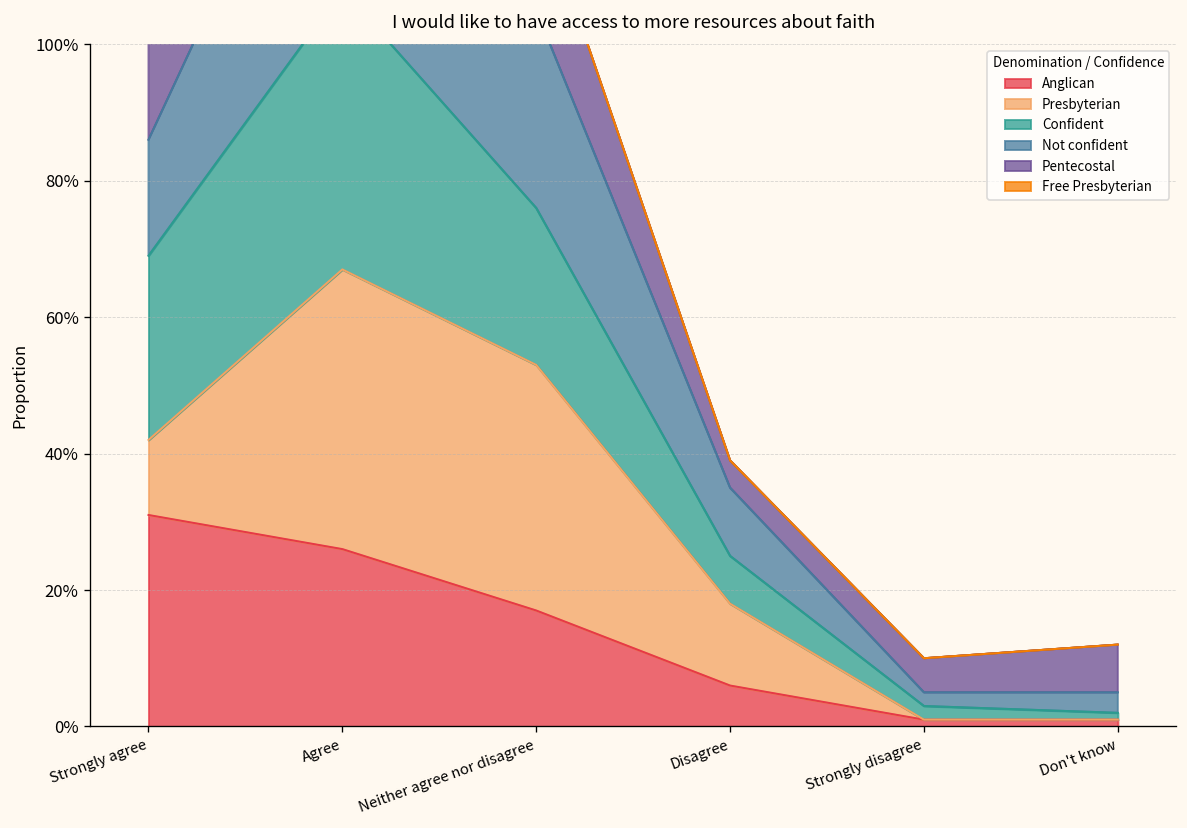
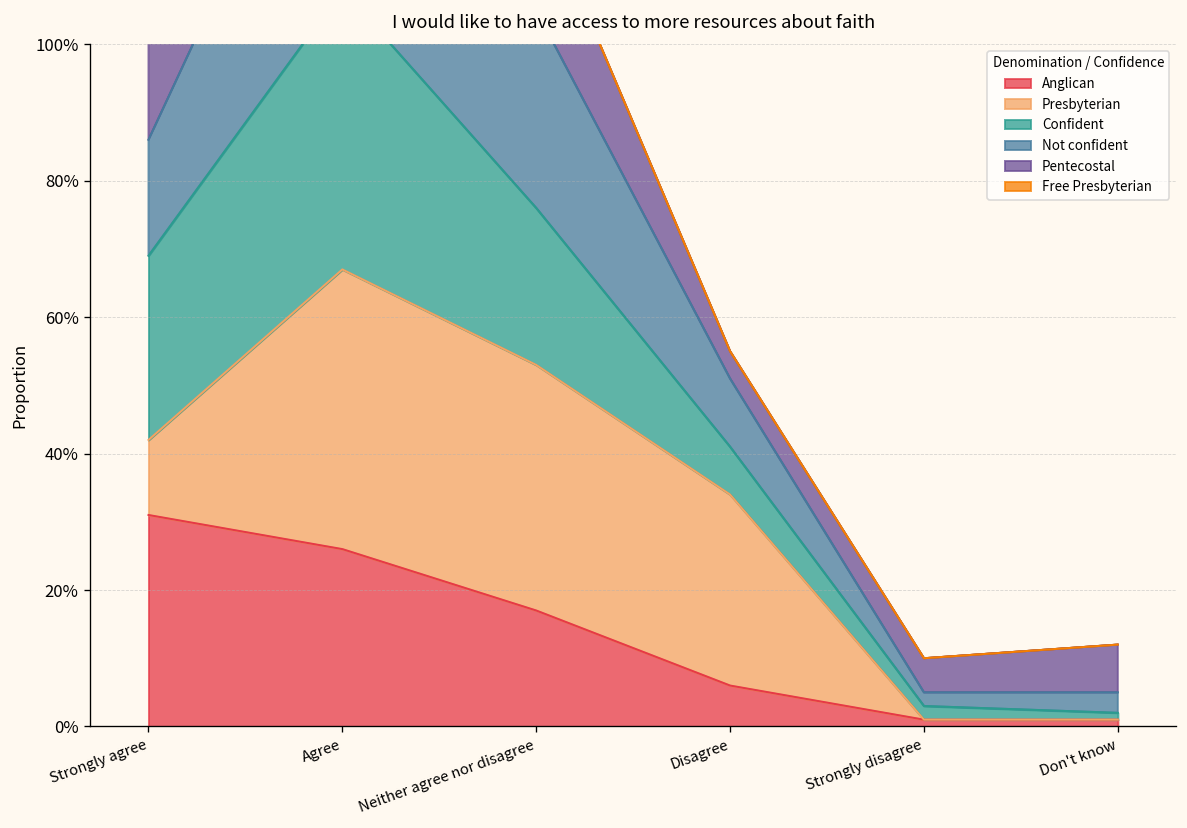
  {
    "Anglican": {
      "Strongly agree": "31%",
      "Agree": "26%",
      "Neither agree nor disagree": "17%",
      "Disagree": "6%"
    },
    "Presbyterian": {
      "Strongly agree": "11%",
      "Agree": "41%",
      "Neither agree nor disagree": "36%",
-     "Disagree": "12%"
+     "Disagree": "28%"
    }
  }
